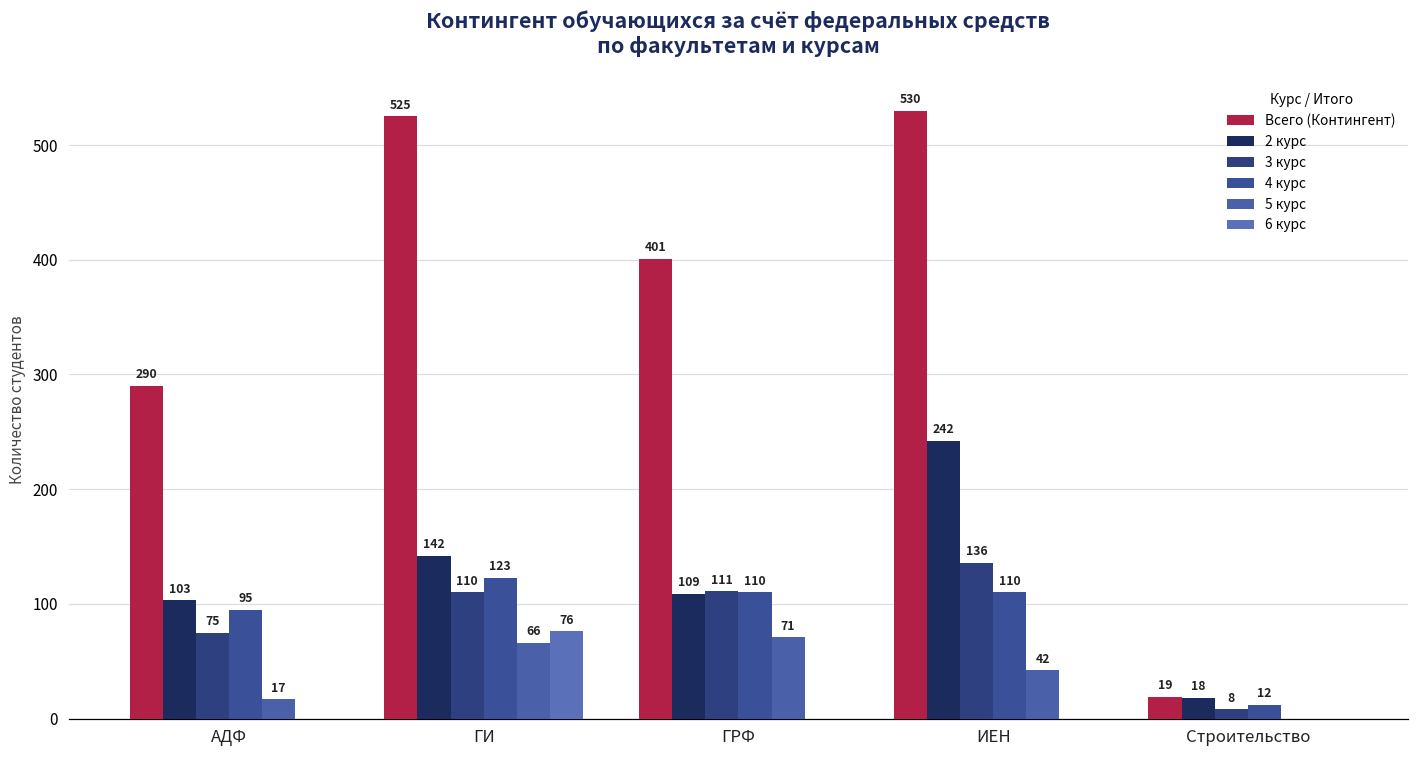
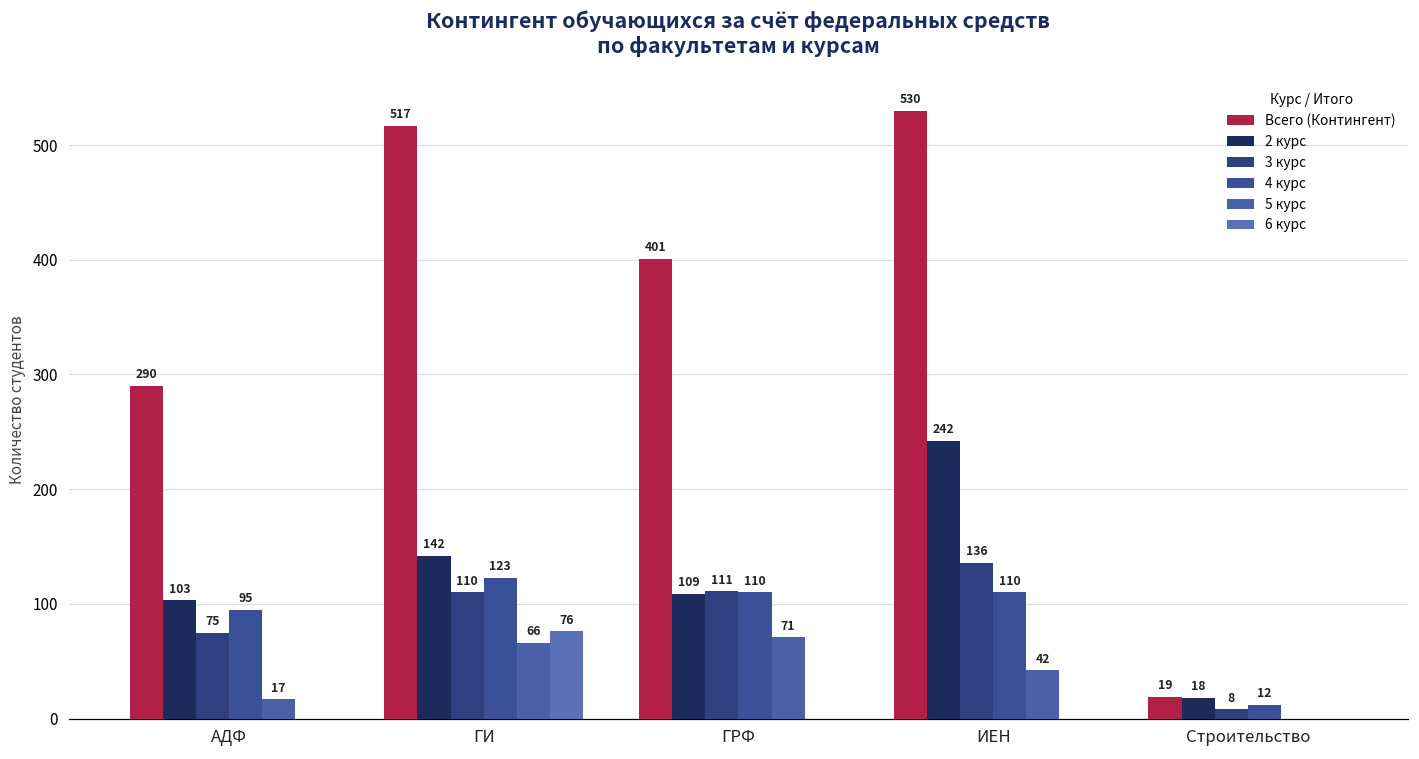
  {
    "Всего (Контингент)": {
      "АДФ": 290,
-     "ГИ": 525,
+     "ГИ": 517,
      "ГРФ": 401,
      "ИЕН": 530,
      "Строительство": 19
    }
  }
